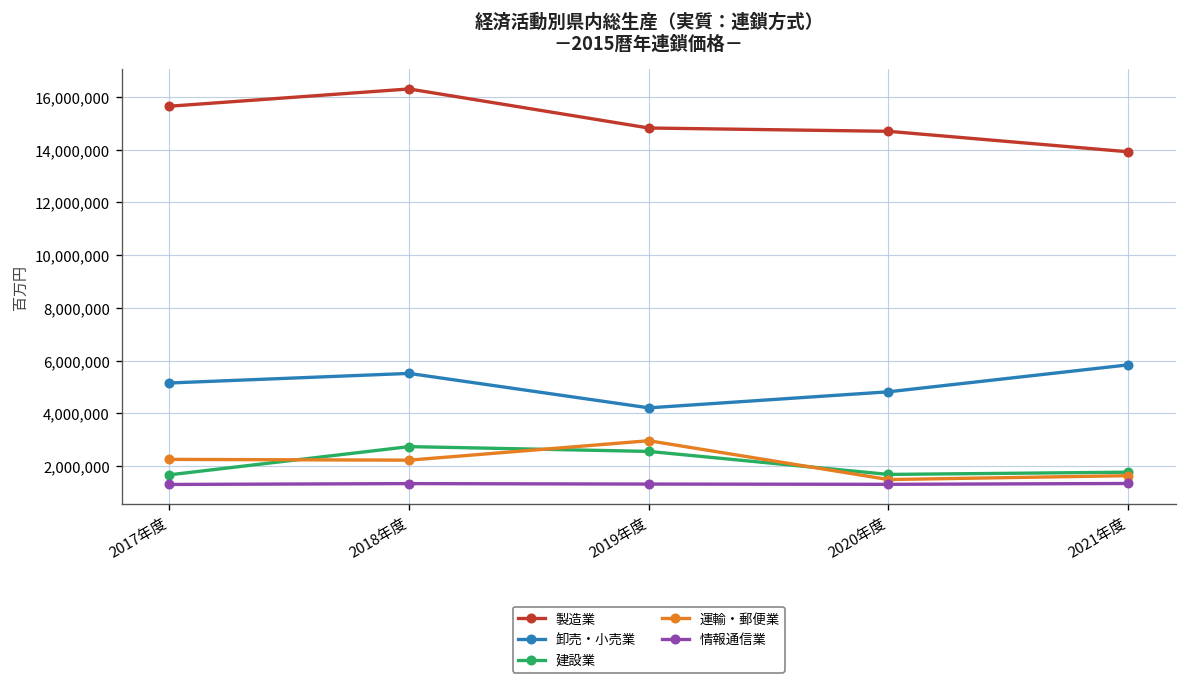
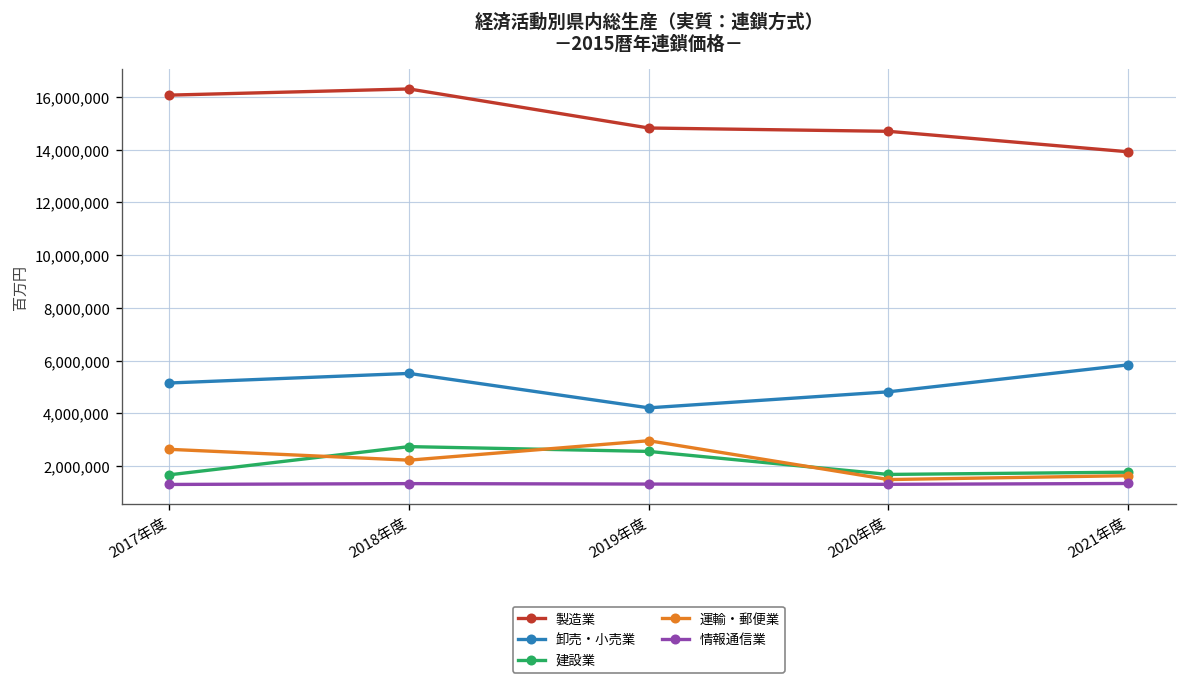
  {
    "製造業": {
-     "2017年度": "15,600,000",
+     "2017年度": "16,100,000",
      "2018年度": "16,300,000",
      "2019年度": "14,800,000",
      "2020年度": "14,700,000",
      "2021年度": "13,900,000"
    },
    "卸売・小売業": {
      "2017年度": "5,200,000",
      "2018年度": "5,500,000",
      "2019年度": "4,200,000",
      "2020年度": "4,800,000",
      "2021年度": "5,800,000"
    },
    "建設業": {
      "2017年度": "1,700,000",
      "2018年度": "2,700,000",
      "2019年度": "2,600,000",
      "2020年度": "1,700,000",
      "2021年度": "1,800,000"
    },
    "運輸・郵便業": {
-     "2017年度": "2,300,000",
+     "2017年度": "2,600,000",
      "2018年度": "2,200,000",
      "2019年度": "3,000,000",
      "2020年度": "1,500,000",
      "2021年度": "1,600,000"
    },
    "情報通信業": {
      "2017年度": "1,300,000",
      "2018年度": "1,300,000",
      "2019年度": "1,300,000",
      "2020年度": "1,300,000",
      "2021年度": "1,300,000"
    }
  }
